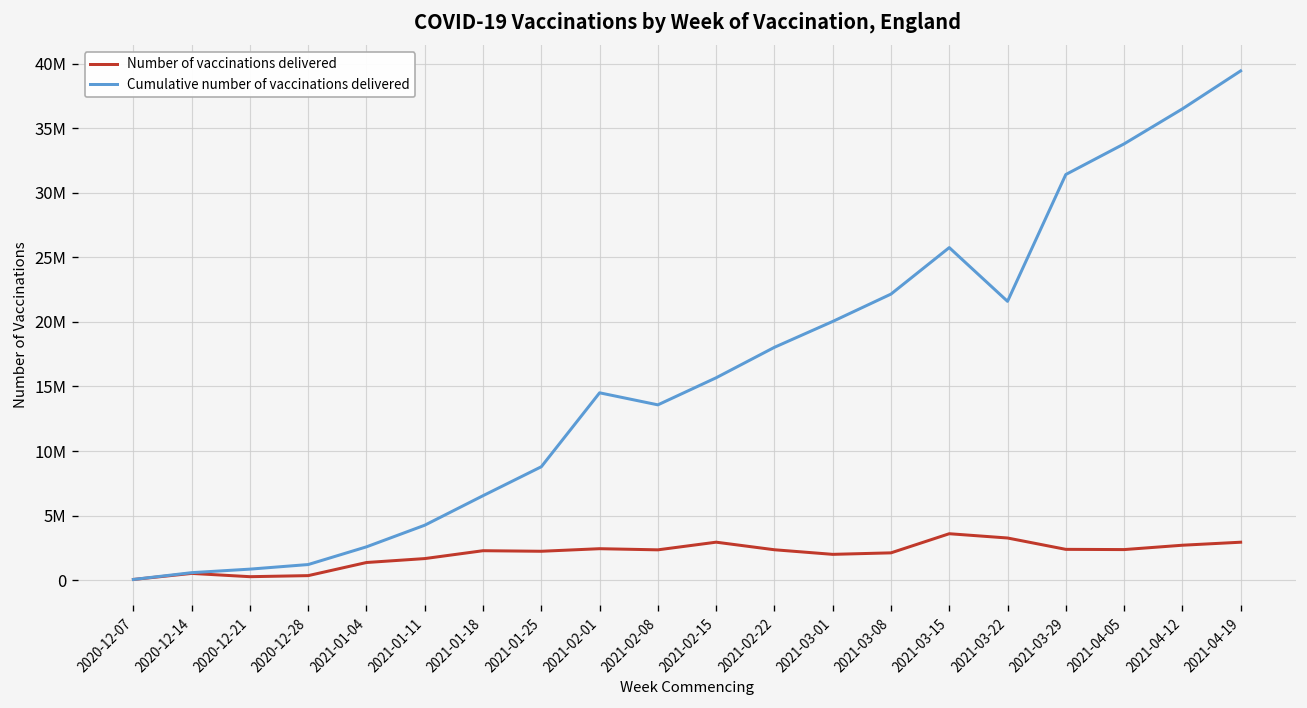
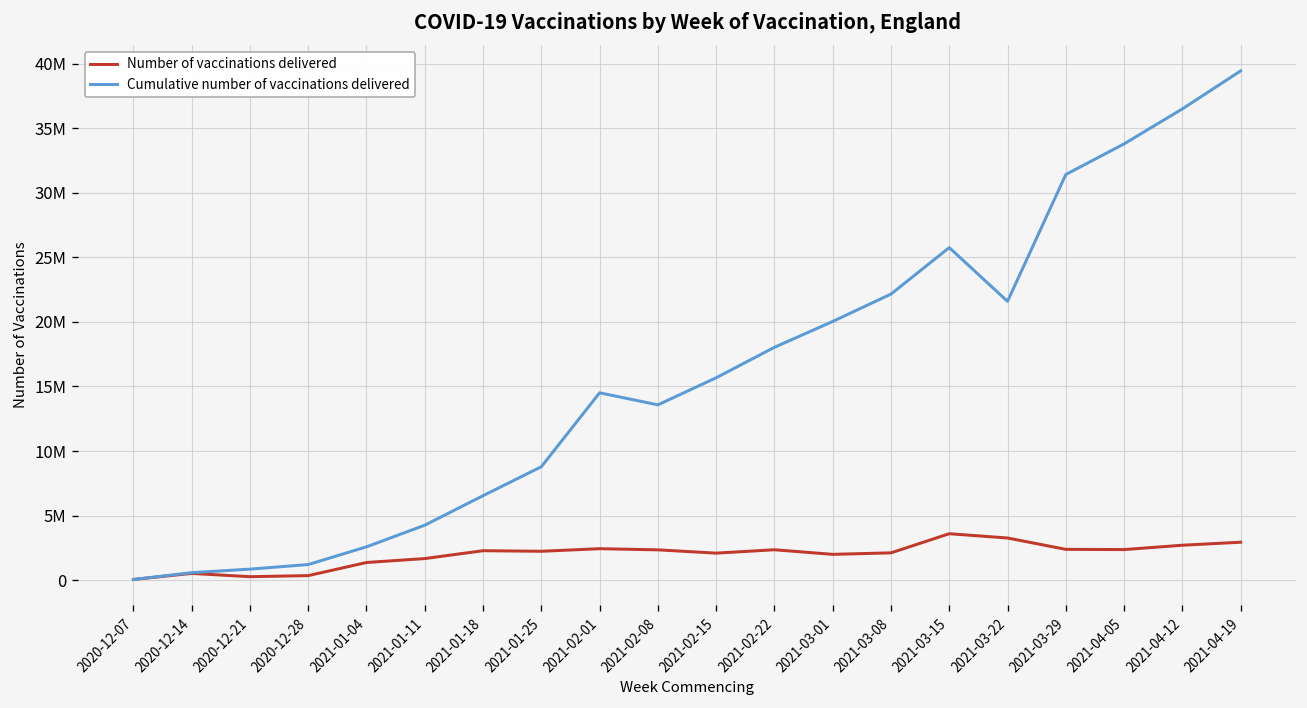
  {
    "Number of vaccinations delivered": {
      "2020-12-21": 300000,
      "2020-12-28": 400000,
      "2021-01-04": 1400000,
      "2021-01-11": 1700000,
      "2021-01-18": 2300000,
      "2021-01-25": 2200000,
      "2021-02-01": 2400000,
      "2021-02-08": 2400000,
-     "2021-02-15": 2900000,
+     "2021-02-15": 2100000,
      "2021-02-22": 2400000,
      "2021-03-01": 2000000,
      "2021-03-08": 2100000,
      "2021-03-15": 3600000,
      "2021-03-22": 3300000,
      "2021-03-29": 2400000,
      "2021-04-05": 2400000,
      "2021-04-12": 2700000,
      "2021-04-19": 2900000
    },
    "Cumulative number of vaccinations delivered": {
      "2020-12-21": 900000,
      "2020-12-28": 1200000,
      "2021-01-04": 2600000,
      "2021-01-11": 4300000,
      "2021-01-18": 6500000,
      "2021-01-25": 8800000,
      "2021-02-01": 14500000,
      "2021-02-08": 13600000,
      "2021-02-15": 15700000,
      "2021-02-22": 18000000,
      "2021-03-01": 20000000,
      "2021-03-08": 22200000,
      "2021-03-15": 25800000,
      "2021-03-22": 21600000,
      "2021-03-29": 31400000,
      "2021-04-05": 33800000,
      "2021-04-12": 36500000,
      "2021-04-19": 39400000
    }
  }
